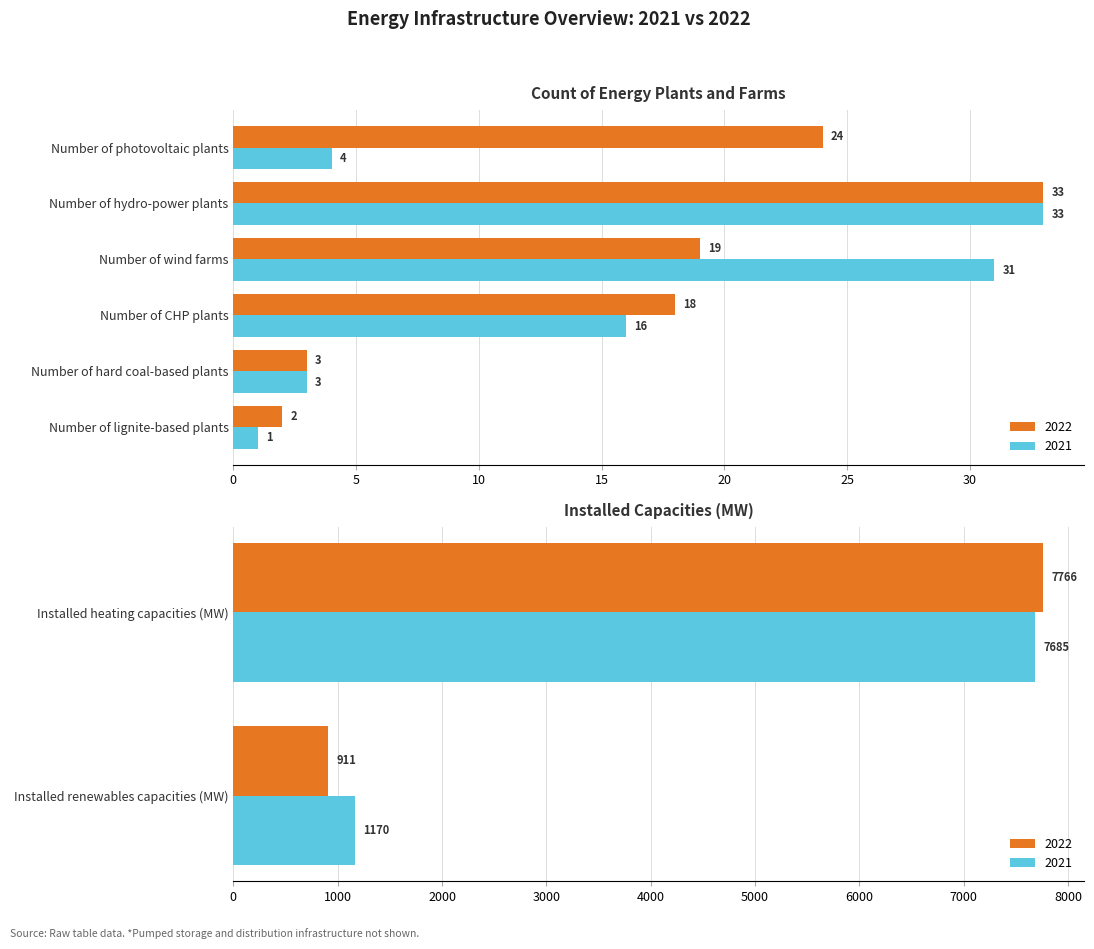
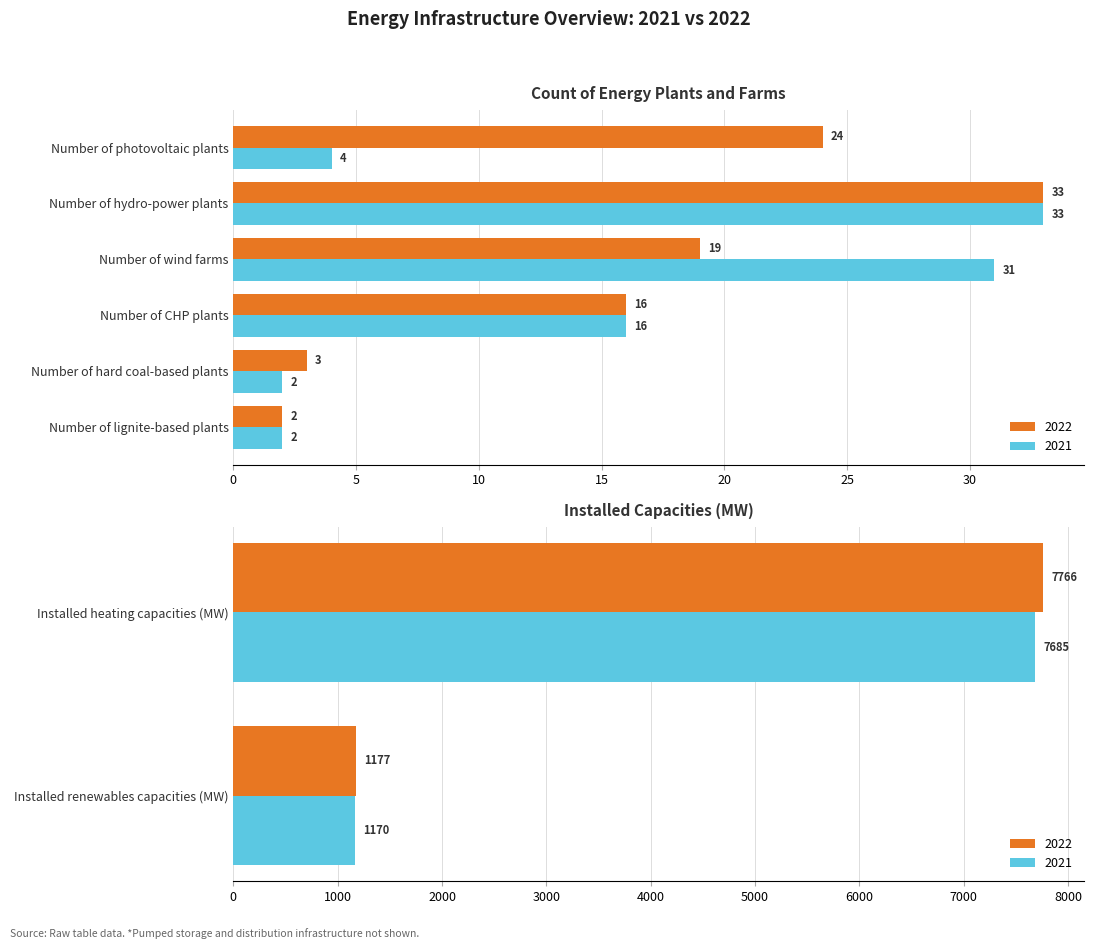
  {
    "Count of Energy Plants and Farms": {
      "2022": {
        "Number of photovoltaic plants": 24,
        "Number of hydro-power plants": 33,
        "Number of wind farms": 19,
-       "Number of CHP plants": 18,
+       "Number of CHP plants": 16,
        "Number of hard coal-based plants": 3,
        "Number of lignite-based plants": 2
      },
      "2021": {
        "Number of photovoltaic plants": 4,
        "Number of hydro-power plants": 33,
        "Number of wind farms": 31,
        "Number of CHP plants": 16,
-       "Number of hard coal-based plants": 3,
-       "Number of lignite-based plants": 1
+       "Number of hard coal-based plants": 2,
+       "Number of lignite-based plants": 2
      }
    },
    "Installed Capacities (MW)": {
      "2022": {
        "Installed heating capacities (MW)": 7766,
-       "Installed renewables capacities (MW)": 911
+       "Installed renewables capacities (MW)": 1177
      },
      "2021": {
        "Installed heating capacities (MW)": 7685,
        "Installed renewables capacities (MW)": 1170
      }
    }
  }
